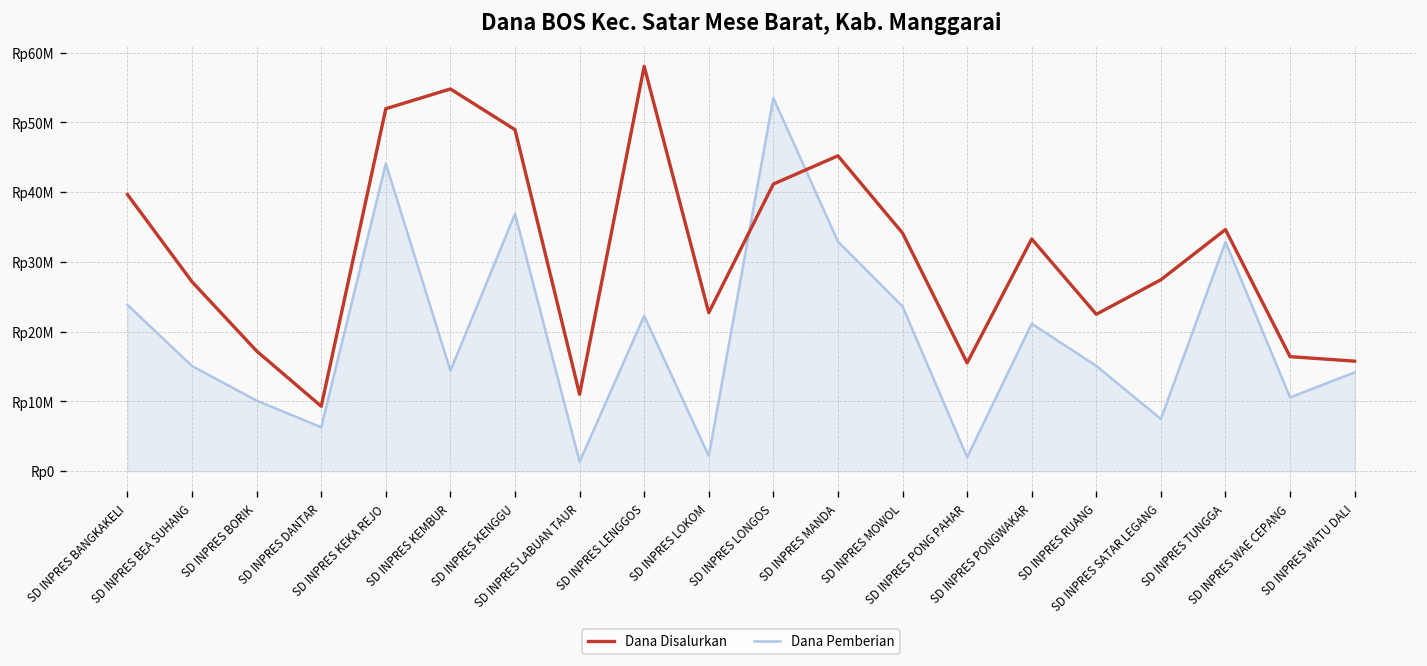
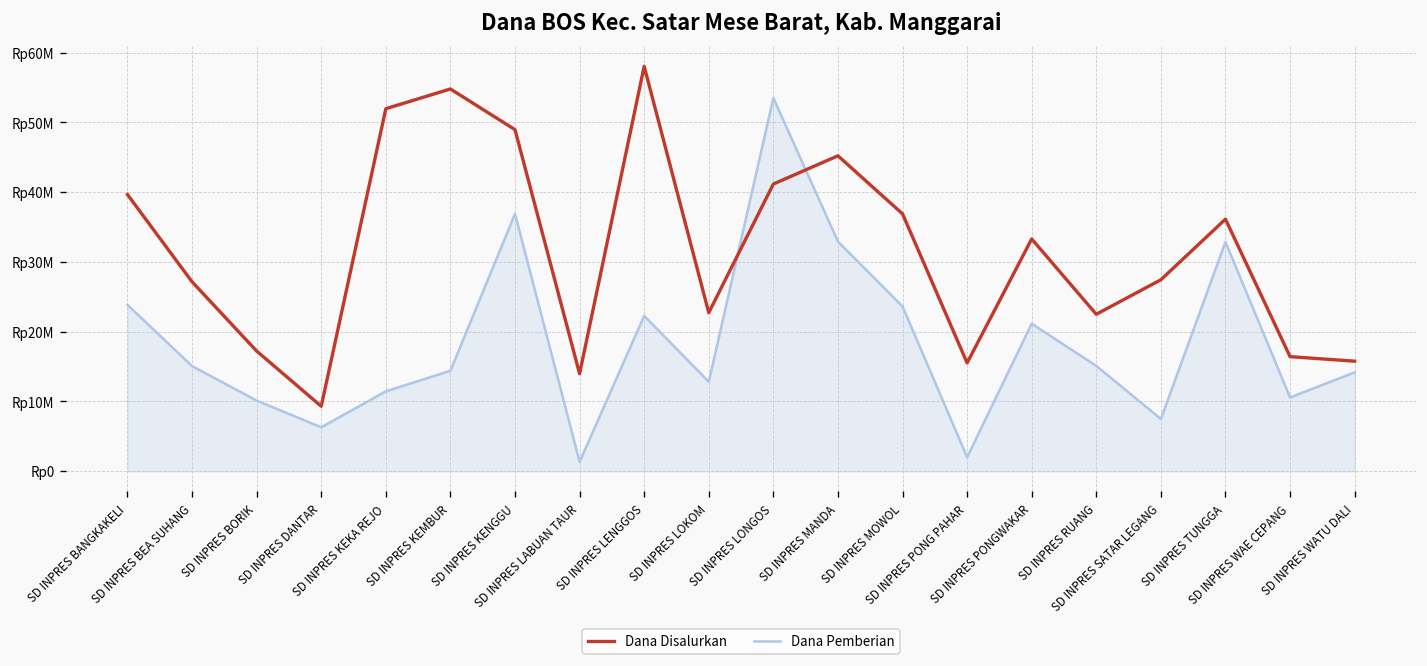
  {
    "Dana Disalurkan": {
      "SD INPRES BANGKAKELI": "Rp40000000",
      "SD INPRES BEA SUHANG": "Rp27000000",
      "SD INPRES BORIK": "Rp17000000",
      "SD INPRES DANTAR": "Rp9000000",
      "SD INPRES KEKA REJO": "Rp52000000",
      "SD INPRES KEMBUR": "Rp55000000",
      "SD INPRES KENGGU": "Rp49000000",
-     "SD INPRES LABUAN TAUR": "Rp11000000",
+     "SD INPRES LABUAN TAUR": "Rp14000000",
      "SD INPRES LENGGOS": "Rp58000000",
      "SD INPRES LOKOM": "Rp23000000",
      "SD INPRES LONGOS": "Rp41000000",
      "SD INPRES MANDA": "Rp45000000",
-     "SD INPRES MOWOL": "Rp34000000",
+     "SD INPRES MOWOL": "Rp37000000",
      "SD INPRES PONG PAHAR": "Rp16000000",
      "SD INPRES PONGWAKAR": "Rp33000000",
      "SD INPRES RUANG": "Rp23000000",
      "SD INPRES SATAR LEGANG": "Rp27000000",
-     "SD INPRES TUNGGA": "Rp35000000",
+     "SD INPRES TUNGGA": "Rp36000000",
      "SD INPRES WAE CEPANG": "Rp16000000",
      "SD INPRES WATU DALI": "Rp16000000"
    },
    "Dana Pemberian": {
      "SD INPRES BANGKAKELI": "Rp24000000",
      "SD INPRES BEA SUHANG": "Rp15000000",
      "SD INPRES BORIK": "Rp10000000",
      "SD INPRES DANTAR": "Rp6000000",
-     "SD INPRES KEKA REJO": "Rp44000000",
+     "SD INPRES KEKA REJO": "Rp11000000",
      "SD INPRES KEMBUR": "Rp14000000",
      "SD INPRES KENGGU": "Rp37000000",
      "SD INPRES LABUAN TAUR": "Rp1000000",
      "SD INPRES LENGGOS": "Rp22000000",
-     "SD INPRES LOKOM": "Rp2000000",
+     "SD INPRES LOKOM": "Rp13000000",
      "SD INPRES LONGOS": "Rp54000000",
      "SD INPRES MANDA": "Rp33000000",
      "SD INPRES MOWOL": "Rp24000000",
      "SD INPRES PONG PAHAR": "Rp2000000",
      "SD INPRES PONGWAKAR": "Rp21000000",
      "SD INPRES RUANG": "Rp15000000",
      "SD INPRES SATAR LEGANG": "Rp7000000",
      "SD INPRES TUNGGA": "Rp33000000",
      "SD INPRES WAE CEPANG": "Rp11000000",
      "SD INPRES WATU DALI": "Rp14000000"
    }
  }
